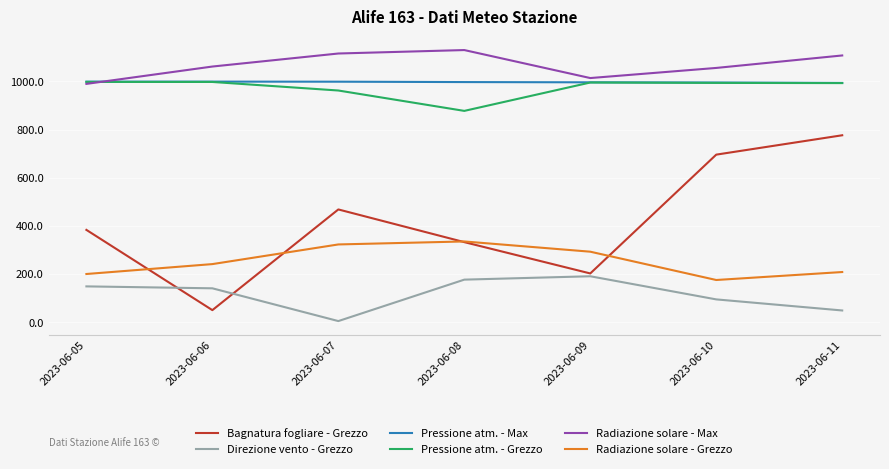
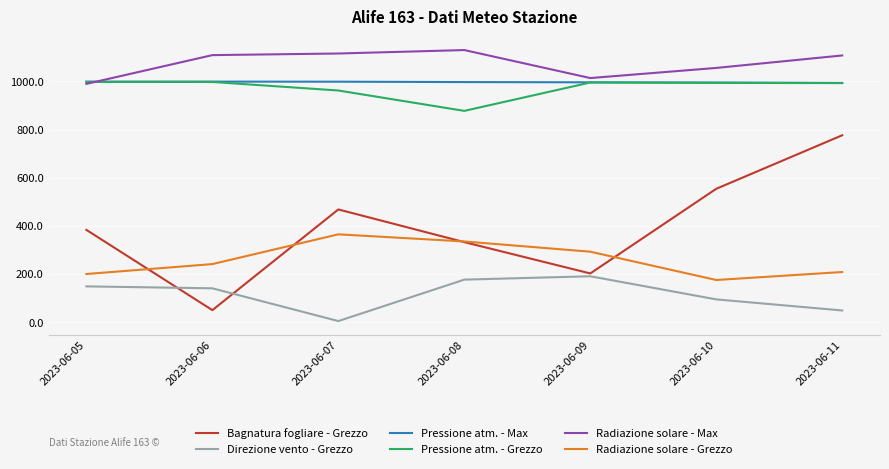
  {
    "Bagnatura fogliare - Grezzo": {
      "2023-06-05": 380,
      "2023-06-06": 50,
      "2023-06-07": 470,
      "2023-06-09": 200,
-     "2023-06-10": 700,
+     "2023-06-10": 550,
      "2023-06-11": 780
    },
    "Direzione vento - Grezzo": {
      "2023-06-05": 150,
      "2023-06-06": 140,
      "2023-06-07": 10,
      "2023-06-08": 180,
      "2023-06-09": 190,
      "2023-06-10": 100,
      "2023-06-11": 50
    },
    "Pressione atm. - Max": {
      "2023-06-07": 1000,
      "2023-06-08": 1000
    },
    "Pressione atm. - Grezzo": {
      "2023-06-07": 960,
      "2023-06-08": 880
    },
    "Radiazione solare - Max": {
-     "2023-06-06": 1060,
+     "2023-06-06": 1110,
      "2023-06-07": 1120,
      "2023-06-08": 1130,
      "2023-06-09": 1010,
      "2023-06-10": 1060,
      "2023-06-11": 1110
    },
    "Radiazione solare - Grezzo": {
      "2023-06-05": 200,
      "2023-06-06": 240,
-     "2023-06-07": 320,
+     "2023-06-07": 370,
      "2023-06-09": 290,
      "2023-06-10": 180,
      "2023-06-11": 210
    }
  }
